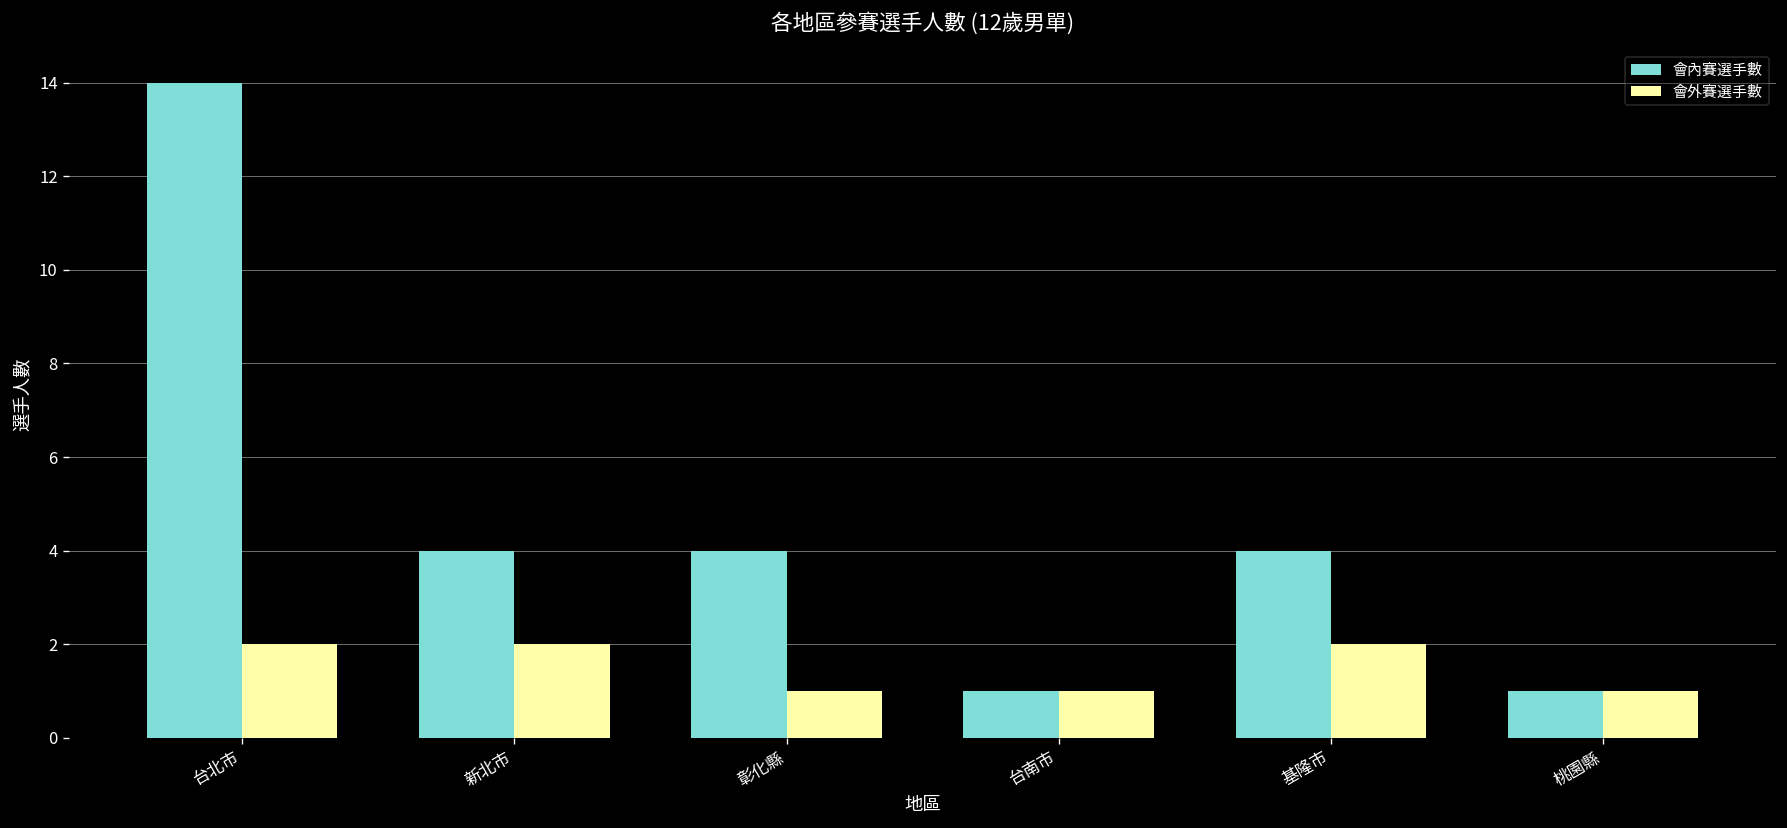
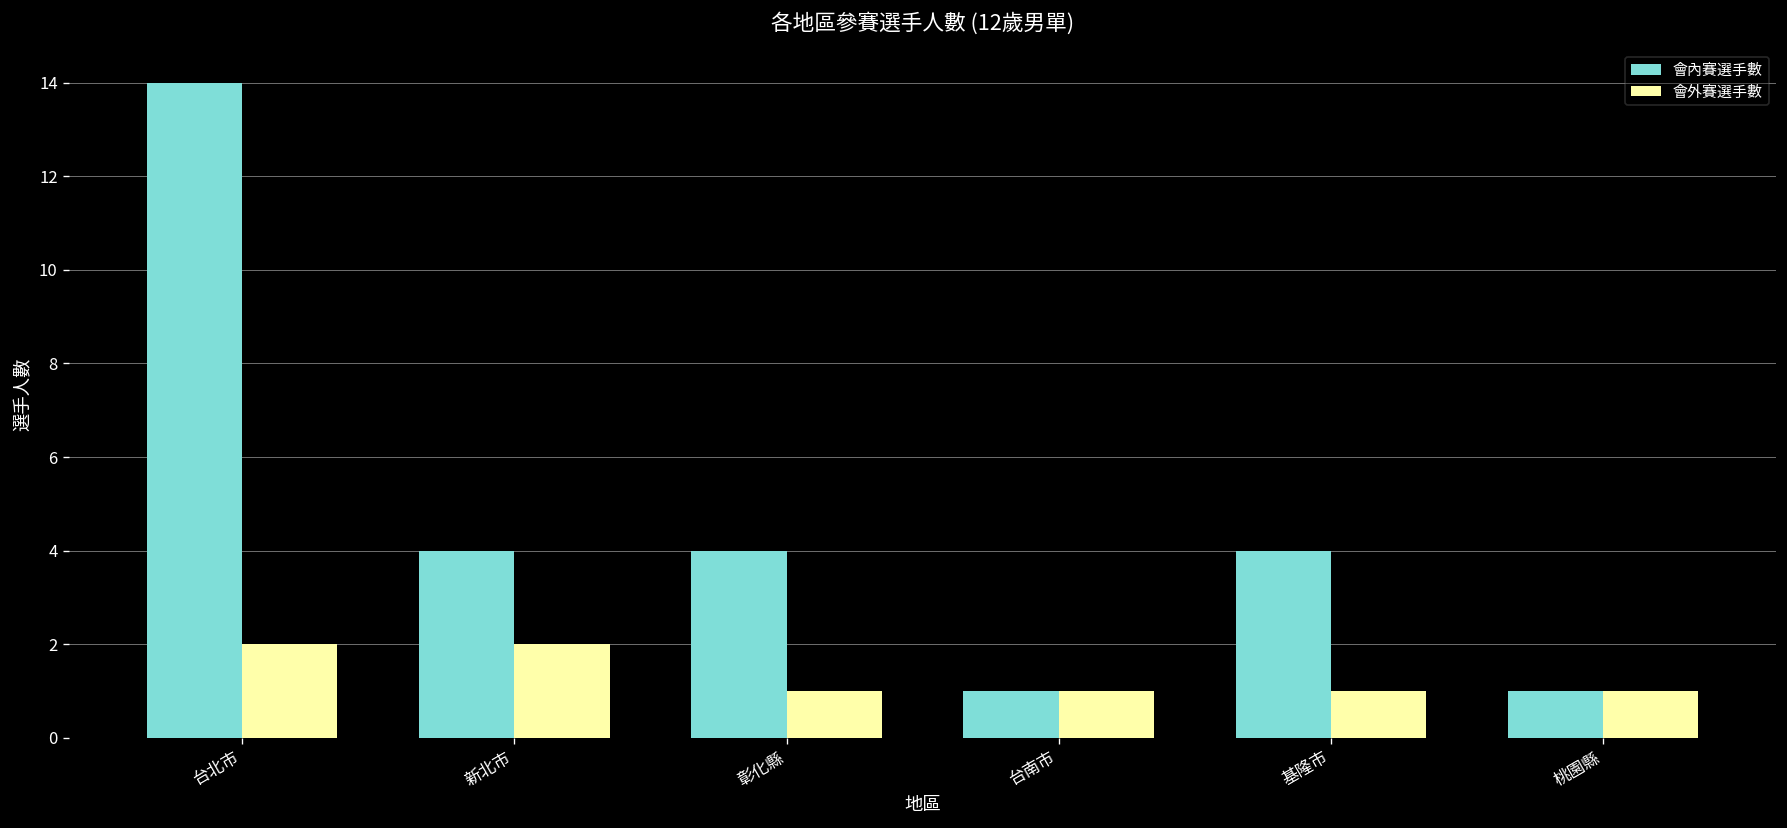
  {
    "會內賽選手數": {
      "台北市": 14,
      "新北市": 4,
      "彰化縣": 4,
      "台南市": 1,
      "基隆市": 4,
      "桃園縣": 1
    },
    "會外賽選手數": {
      "台北市": 2,
      "新北市": 2,
      "彰化縣": 1,
      "台南市": 1,
-     "基隆市": 2,
+     "基隆市": 1,
      "桃園縣": 1
    }
  }
